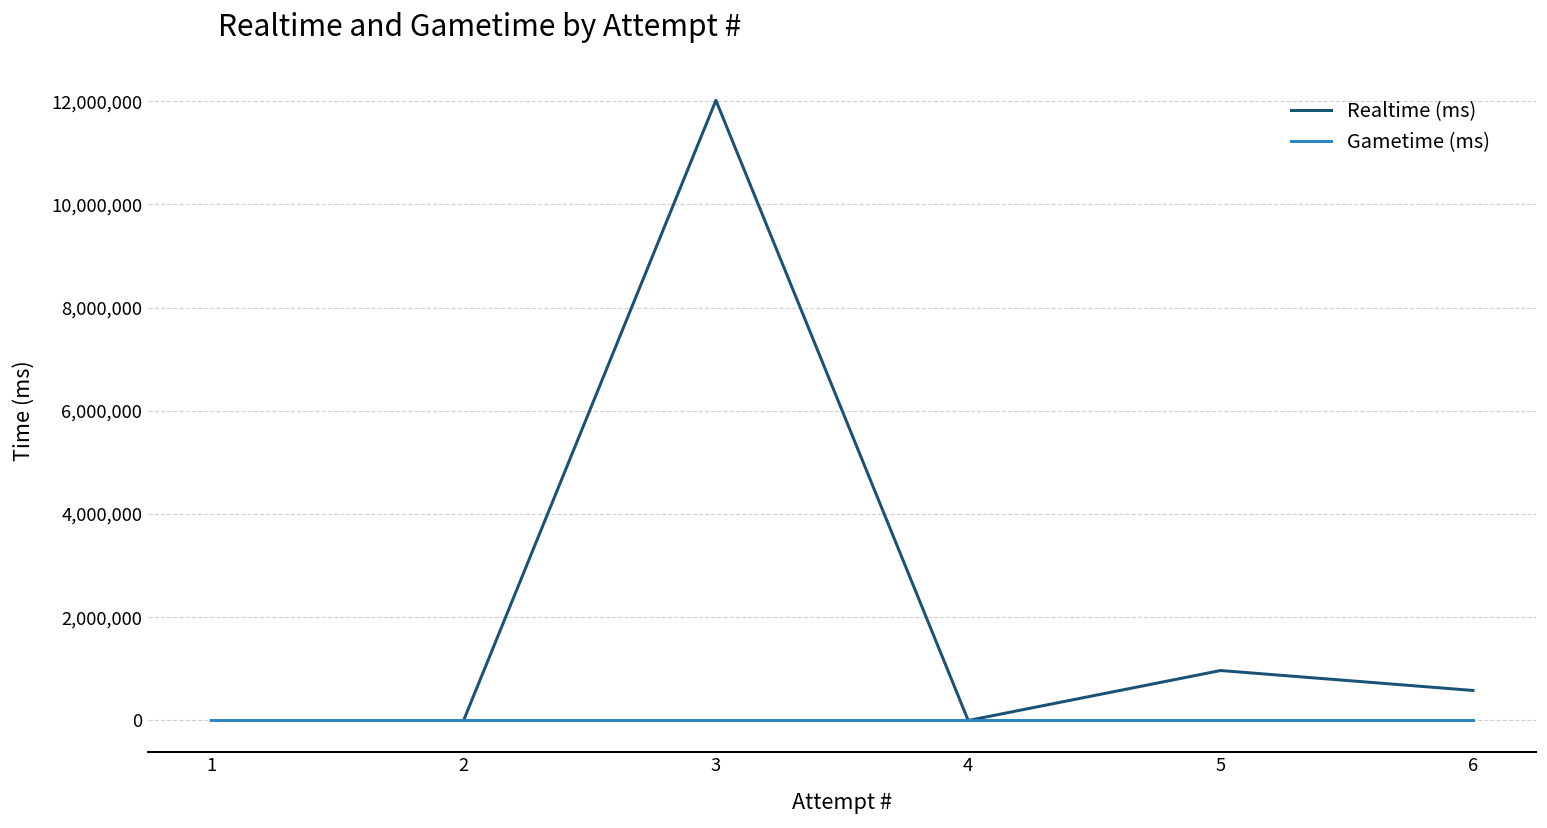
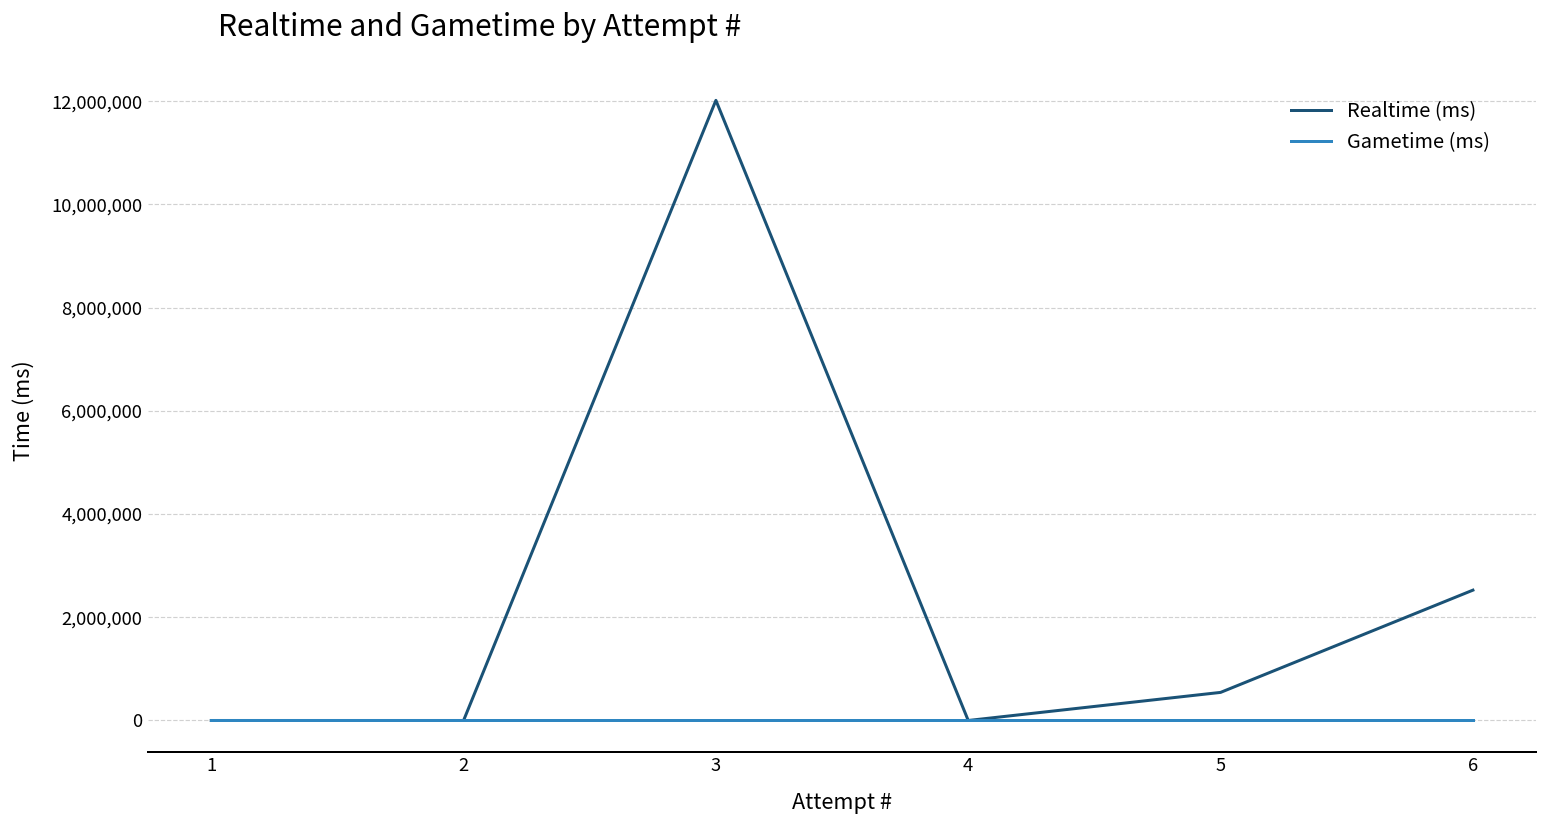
  {
    "Realtime (ms)": {
      "3": "12,000,000",
-     "5": "1,000,000",
-     "6": "600,000"
+     "5": "500,000",
+     "6": "2,500,000"
    },
    "Gametime (ms)": {
      "3": "0",
      "5": "0",
      "6": "0"
    }
  }
